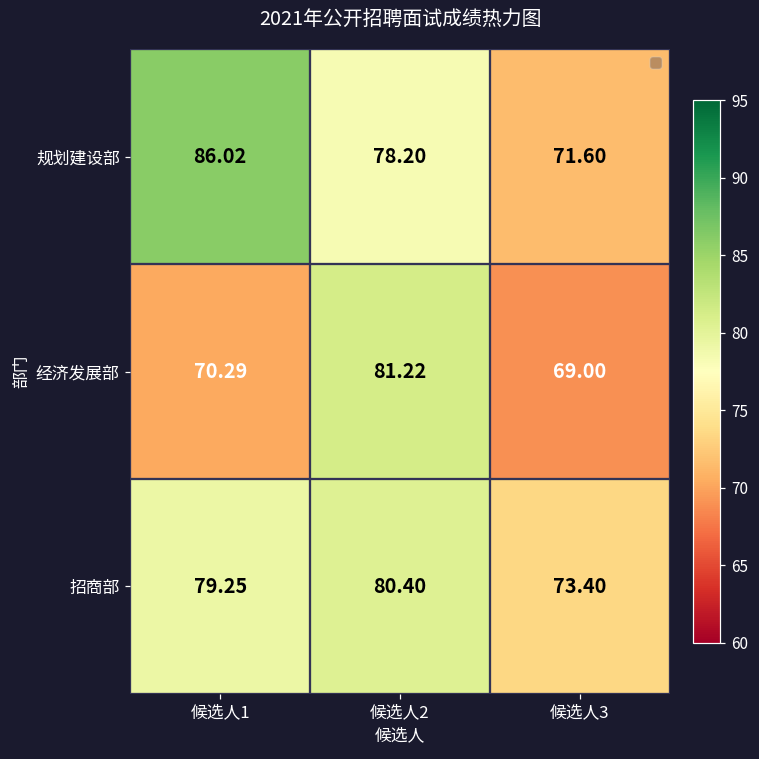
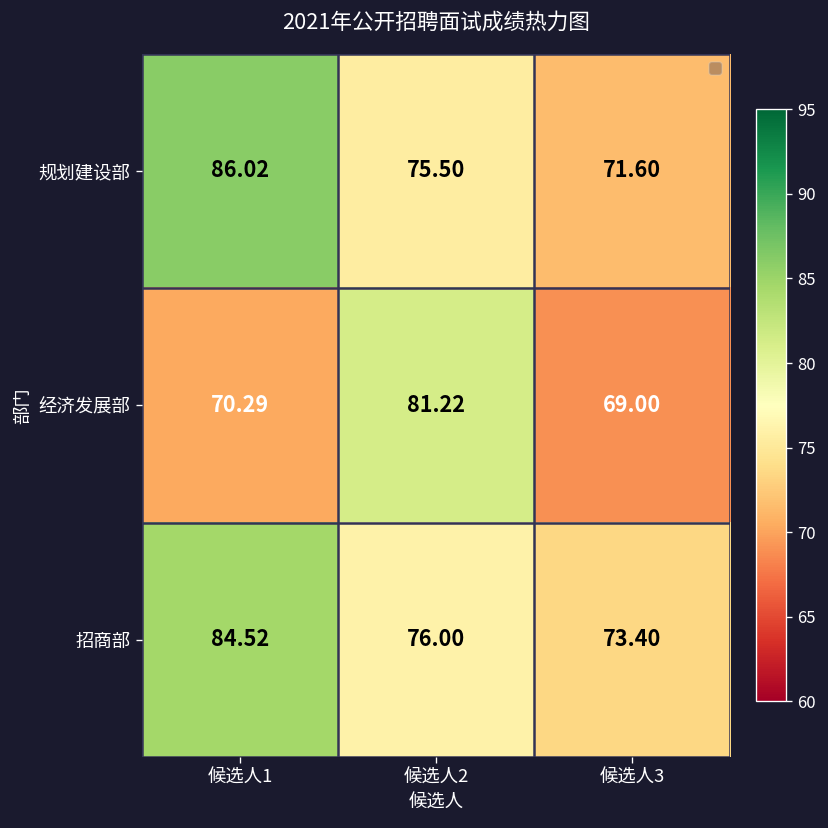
  {
    "规划建设部": {
      "候选人1": 86.02,
-     "候选人2": 78.20,
+     "候选人2": 75.50,
      "候选人3": 71.60
    },
    "经济发展部": {
      "候选人1": 70.29,
      "候选人2": 81.22,
      "候选人3": 69.00
    },
    "招商部": {
-     "候选人1": 79.25,
-     "候选人2": 80.40,
+     "候选人1": 84.52,
+     "候选人2": 76.00,
      "候选人3": 73.40
    }
  }
